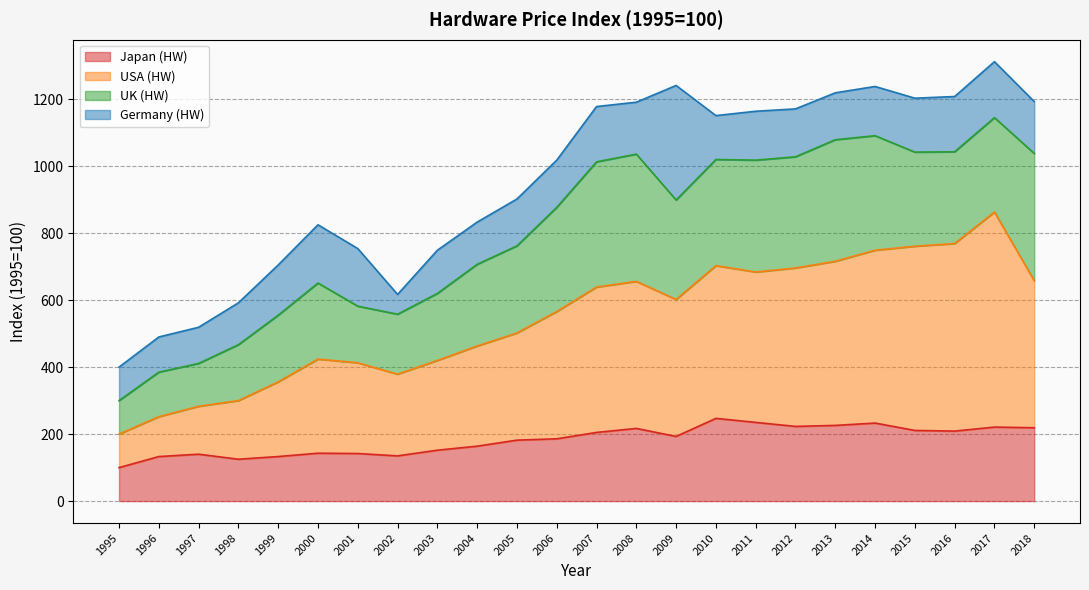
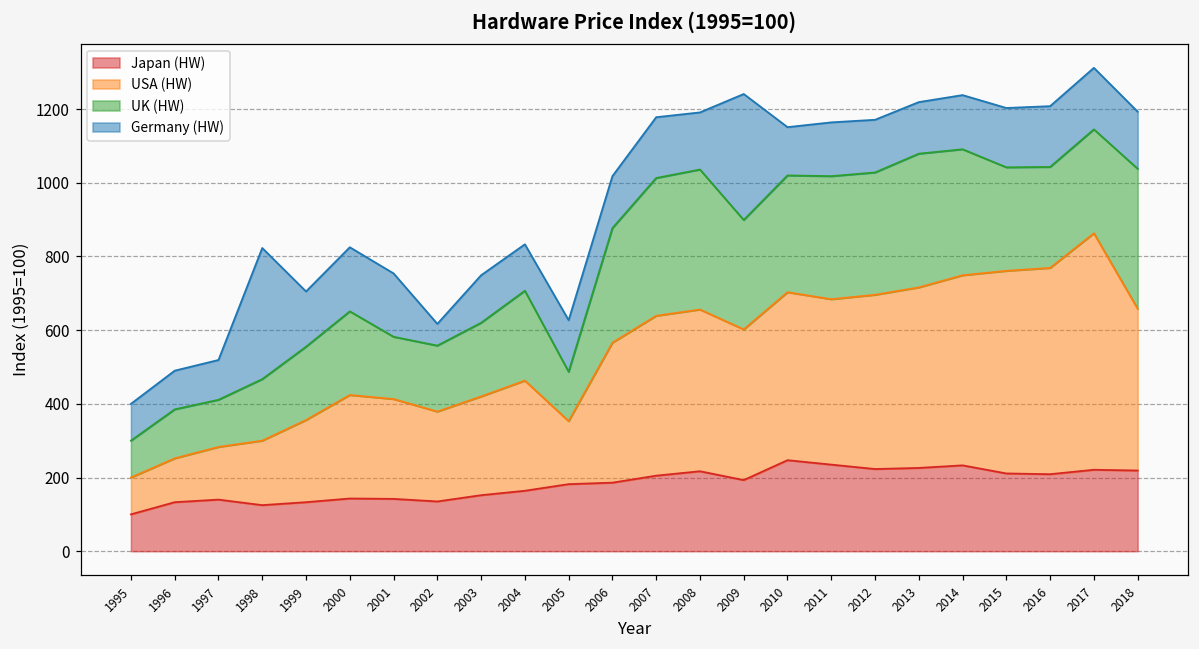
  {
    "Japan (HW)": {
      "1995": 100,
      "1996": 130,
      "1997": 140,
      "1998": 130,
      "1999": 130,
      "2000": 140,
      "2001": 140,
      "2002": 140,
      "2003": 150,
      "2004": 160,
      "2005": 180,
      "2006": 190,
      "2007": 210,
      "2008": 220,
      "2009": 190,
      "2010": 250,
      "2011": 240,
      "2012": 220,
      "2013": 230,
      "2014": 230,
      "2015": 210,
      "2016": 210,
      "2017": 220,
      "2018": 220
    },
    "USA (HW)": {
      "1995": 100,
      "1996": 120,
      "1997": 140,
      "1998": 180,
      "1999": 220,
      "2000": 280,
      "2001": 270,
      "2002": 240,
      "2003": 270,
      "2004": 300,
-     "2005": 320,
+     "2005": 170,
      "2006": 380,
      "2007": 430,
      "2008": 440,
      "2009": 410,
      "2010": 460,
      "2011": 450,
      "2012": 470,
      "2013": 490,
      "2014": 520,
      "2015": 550,
      "2016": 560,
      "2017": 640,
      "2018": 440
    },
    "UK (HW)": {
      "1995": 100,
      "1996": 130,
      "1997": 130,
      "1998": 170,
      "1999": 200,
      "2000": 230,
      "2001": 170,
      "2002": 180,
      "2003": 200,
      "2004": 240,
-     "2005": 260,
+     "2005": 130,
      "2006": 310,
      "2007": 370,
      "2008": 380,
      "2009": 300,
      "2010": 320,
      "2011": 330,
      "2012": 330,
      "2013": 360,
      "2014": 340,
      "2015": 280,
      "2016": 270,
      "2017": 280,
      "2018": 380
    },
    "Germany (HW)": {
      "1995": 100,
      "1996": 110,
      "1997": 110,
-     "1998": 130,
+     "1998": 360,
      "1999": 150,
      "2000": 170,
      "2001": 170,
      "2002": 60,
      "2003": 130,
      "2004": 130,
      "2005": 140,
      "2006": 140,
      "2007": 170,
      "2008": 160,
      "2009": 340,
      "2010": 130,
      "2011": 150,
      "2012": 140,
      "2013": 140,
      "2014": 150,
      "2015": 160,
      "2016": 170,
      "2017": 170,
      "2018": 160
    }
  }
